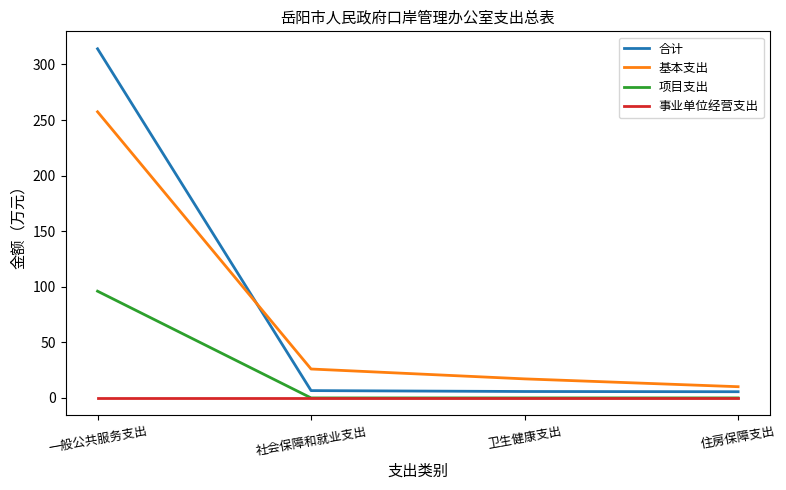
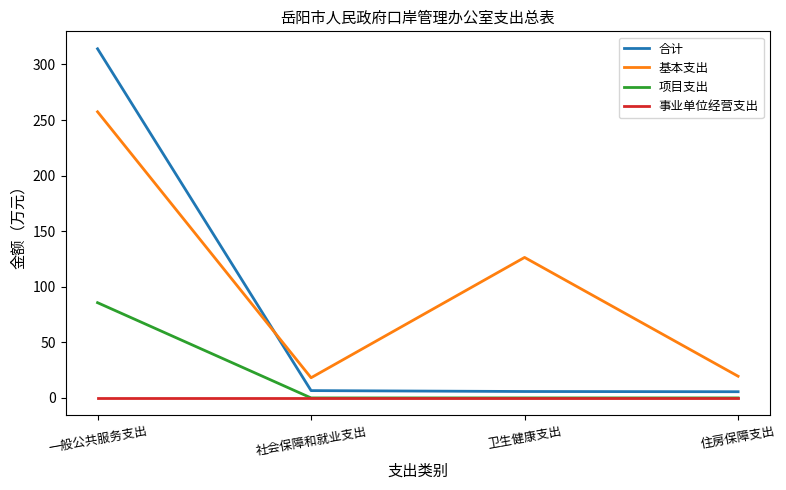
  {
    "合计": {
      "一般公共服务支出": 314,
      "社会保障和就业支出": 7,
      "卫生健康支出": 6,
      "住房保障支出": 6
    },
    "基本支出": {
      "一般公共服务支出": 257,
-     "社会保障和就业支出": 26,
-     "卫生健康支出": 17,
-     "住房保障支出": 10
+     "社会保障和就业支出": 18,
+     "卫生健康支出": 126,
+     "住房保障支出": 20
    },
    "项目支出": {
-     "一般公共服务支出": 96
+     "一般公共服务支出": 86
    },
    "事业单位经营支出": {
      "一般公共服务支出": 0
    }
  }
